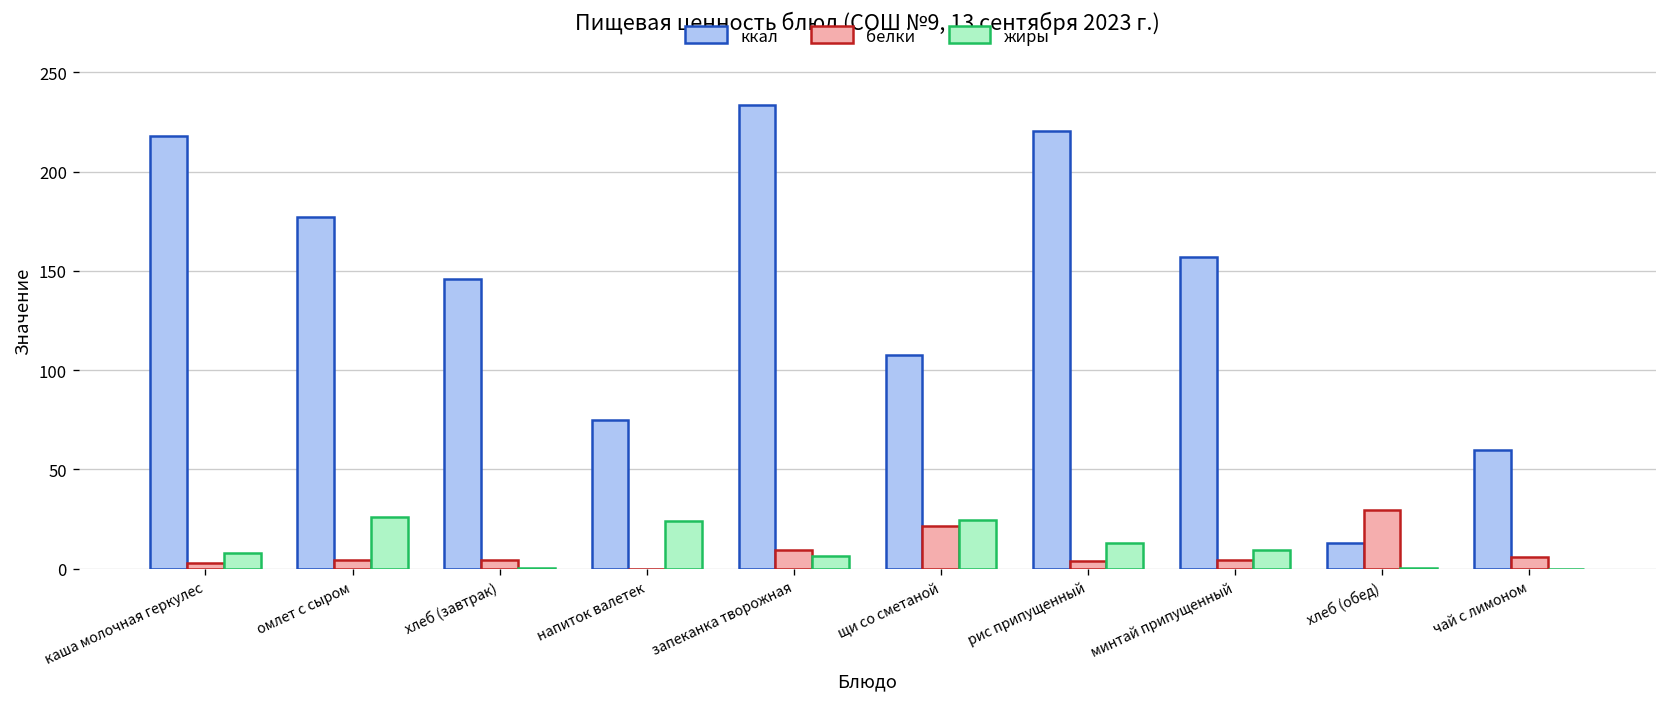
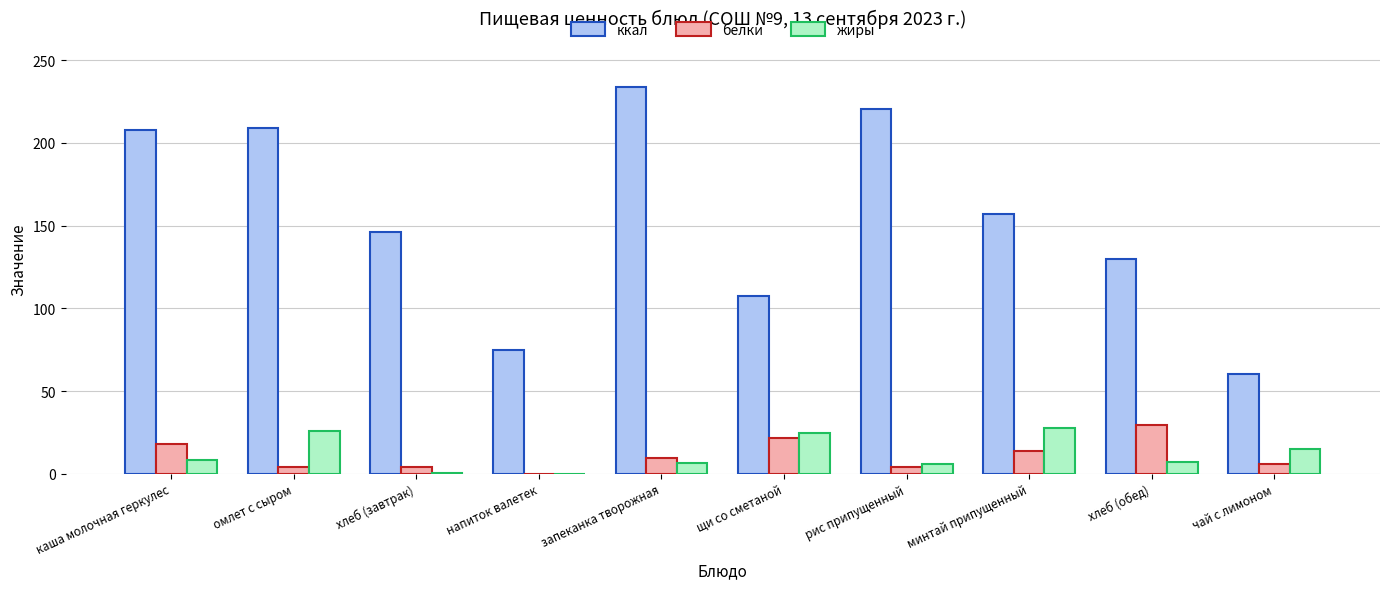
  {
    "ккал": {
-     "каша молочная геркулес": 218,
-     "омлет с сыром": 177,
+     "каша молочная геркулес": 208,
+     "омлет с сыром": 209,
      "хлеб (завтрак)": 146,
      "напиток валетек": 75,
      "запеканка творожная": 234,
      "щи со сметаной": 107,
      "рис припущенный": 221,
      "минтай припущенный": 157,
-     "хлеб (обед)": 13,
+     "хлеб (обед)": 130,
      "чай с лимоном": 60
    },
    "белки": {
-     "каша молочная геркулес": 3,
+     "каша молочная геркулес": 18,
      "омлет с сыром": 4,
      "хлеб (завтрак)": 4,
      "напиток валетек": 0,
      "запеканка творожная": 9,
      "щи со сметаной": 22,
      "рис припущенный": 4,
-     "минтай припущенный": 5,
+     "минтай припущенный": 14,
      "хлеб (обед)": 29,
      "чай с лимоном": 6
    },
    "жиры": {
      "каша молочная геркулес": 8,
      "омлет с сыром": 26,
-     "напиток валетек": 24,
+     "напиток валетек": 0,
      "запеканка творожная": 6,
      "щи со сметаной": 25,
-     "рис припущенный": 13,
-     "минтай припущенный": 9,
-     "хлеб (обед)": 1,
-     "чай с лимоном": 0
+     "рис припущенный": 6,
+     "минтай припущенный": 28,
+     "хлеб (обед)": 7,
+     "чай с лимоном": 15
    }
  }
